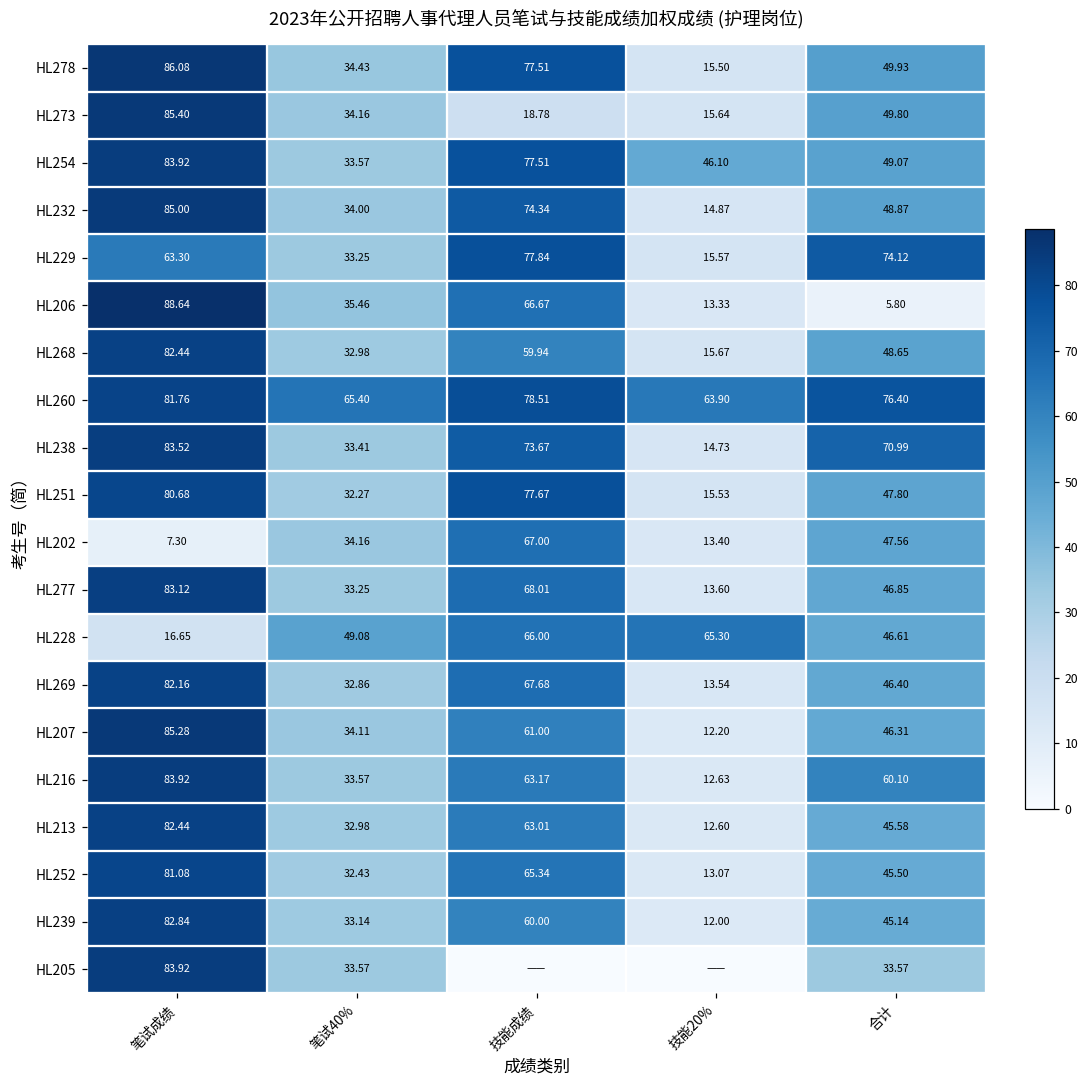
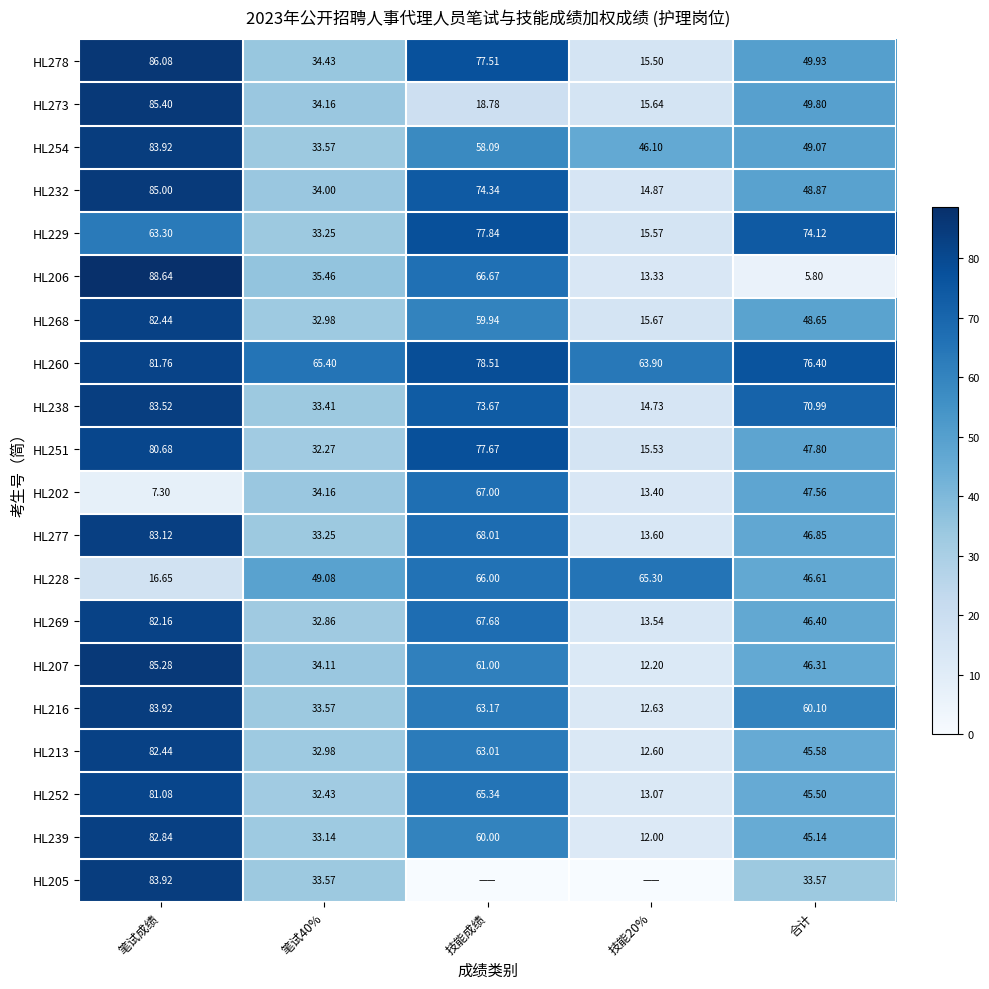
  {
    "HL278": {
      "笔试成绩": 86.08,
      "笔试40%": 34.43,
      "技能成绩": 77.51,
      "技能20%": 15.50,
      "合计": 49.93
    },
    "HL273": {
      "笔试成绩": 85.40,
      "笔试40%": 34.16,
      "技能成绩": 18.78,
      "技能20%": 15.64,
      "合计": 49.80
    },
    "HL254": {
      "笔试成绩": 83.92,
      "笔试40%": 33.57,
-     "技能成绩": 77.51,
+     "技能成绩": 58.09,
      "技能20%": 46.10,
      "合计": 49.07
    },
    "HL232": {
      "笔试成绩": 85.00,
      "笔试40%": 34.00,
      "技能成绩": 74.34,
      "技能20%": 14.87,
      "合计": 48.87
    },
    "HL229": {
      "笔试成绩": 63.30,
      "笔试40%": 33.25,
      "技能成绩": 77.84,
      "技能20%": 15.57,
      "合计": 74.12
    },
    "HL206": {
      "笔试成绩": 88.64,
      "笔试40%": 35.46,
      "技能成绩": 66.67,
      "技能20%": 13.33,
      "合计": 5.80
    },
    "HL268": {
      "笔试成绩": 82.44,
      "笔试40%": 32.98,
      "技能成绩": 59.94,
      "技能20%": 15.67,
      "合计": 48.65
    },
    "HL260": {
      "笔试成绩": 81.76,
      "笔试40%": 65.40,
      "技能成绩": 78.51,
      "技能20%": 63.90,
      "合计": 76.40
    },
    "HL238": {
      "笔试成绩": 83.52,
      "笔试40%": 33.41,
      "技能成绩": 73.67,
      "技能20%": 14.73,
      "合计": 70.99
    },
    "HL251": {
      "笔试成绩": 80.68,
      "笔试40%": 32.27,
      "技能成绩": 77.67,
      "技能20%": 15.53,
      "合计": 47.80
    },
    "HL202": {
      "笔试成绩": 7.30,
      "笔试40%": 34.16,
      "技能成绩": 67.00,
      "技能20%": 13.40,
      "合计": 47.56
    },
    "HL277": {
      "笔试成绩": 83.12,
      "笔试40%": 33.25,
      "技能成绩": 68.01,
      "技能20%": 13.60,
      "合计": 46.85
    },
    "HL228": {
      "笔试成绩": 16.65,
      "笔试40%": 49.08,
      "技能成绩": 66.00,
      "技能20%": 65.30,
      "合计": 46.61
    },
    "HL269": {
      "笔试成绩": 82.16,
      "笔试40%": 32.86,
      "技能成绩": 67.68,
      "技能20%": 13.54,
      "合计": 46.40
    },
    "HL207": {
      "笔试成绩": 85.28,
      "笔试40%": 34.11,
      "技能成绩": 61.00,
      "技能20%": 12.20,
      "合计": 46.31
    },
    "HL216": {
      "笔试成绩": 83.92,
      "笔试40%": 33.57,
      "技能成绩": 63.17,
      "技能20%": 12.63,
      "合计": 60.10
    },
    "HL213": {
      "笔试成绩": 82.44,
      "笔试40%": 32.98,
      "技能成绩": 63.01,
      "技能20%": 12.60,
      "合计": 45.58
    },
    "HL252": {
      "笔试成绩": 81.08,
      "笔试40%": 32.43,
      "技能成绩": 65.34,
      "技能20%": 13.07,
      "合计": 45.50
    },
    "HL239": {
      "笔试成绩": 82.84,
      "笔试40%": 33.14,
      "技能成绩": 60.00,
      "技能20%": 12.00,
      "合计": 45.14
    },
    "HL205": {
      "笔试成绩": 83.92,
      "笔试40%": 33.57,
      "合计": 33.57
    }
  }
